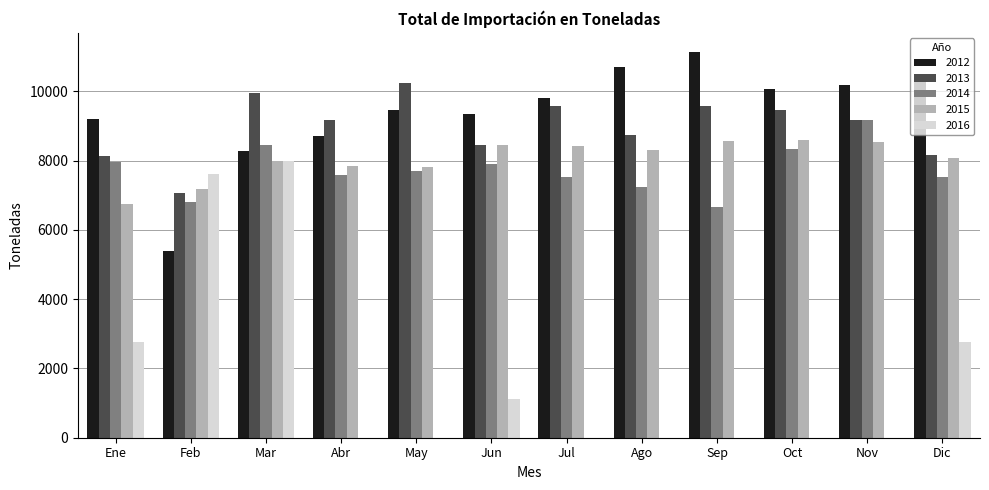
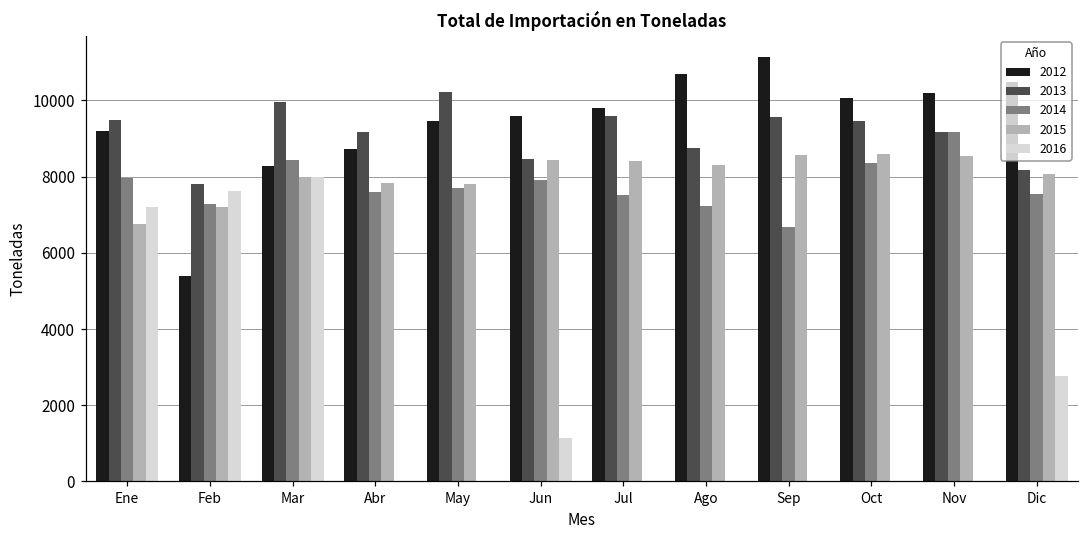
  {
    "2012": {
      "Ene": 9200,
      "Feb": 5400,
      "Mar": 8300,
      "Abr": 8700,
      "May": 9500,
-     "Jun": 9300,
+     "Jun": 9600,
      "Jul": 9800,
      "Ago": 10700,
      "Sep": 11100,
      "Oct": 10100,
      "Nov": 10200
    },
    "2013": {
-     "Ene": 8100,
-     "Feb": 7100,
+     "Ene": 9500,
+     "Feb": 7800,
      "Mar": 10000,
      "Abr": 9200,
      "May": 10200,
      "Jun": 8500,
      "Jul": 9600,
      "Ago": 8700,
      "Sep": 9600,
      "Oct": 9500,
      "Nov": 9200,
      "Dic": 8200
    },
    "2014": {
      "Ene": 8000,
-     "Feb": 6800,
+     "Feb": 7300,
      "Mar": 8400,
      "Abr": 7600,
      "May": 7700,
      "Jun": 7900,
      "Jul": 7500,
      "Ago": 7200,
      "Sep": 6700,
      "Oct": 8300,
      "Nov": 9200,
      "Dic": 7500
    },
    "2015": {
      "Ene": 6700,
      "Feb": 7200,
      "Mar": 8000,
      "Abr": 7800,
      "May": 7800,
      "Jun": 8400,
      "Jul": 8400,
      "Ago": 8300,
      "Sep": 8600,
      "Oct": 8600,
      "Nov": 8500,
      "Dic": 8100
    },
    "2016": {
-     "Ene": 2800,
+     "Ene": 7200,
      "Feb": 7600,
      "Mar": 8000,
      "Abr": 0,
      "May": 0,
      "Jun": 1100,
      "Jul": 0,
      "Ago": 0,
      "Sep": 0,
      "Oct": 0,
      "Nov": 0,
      "Dic": 2800
    }
  }
